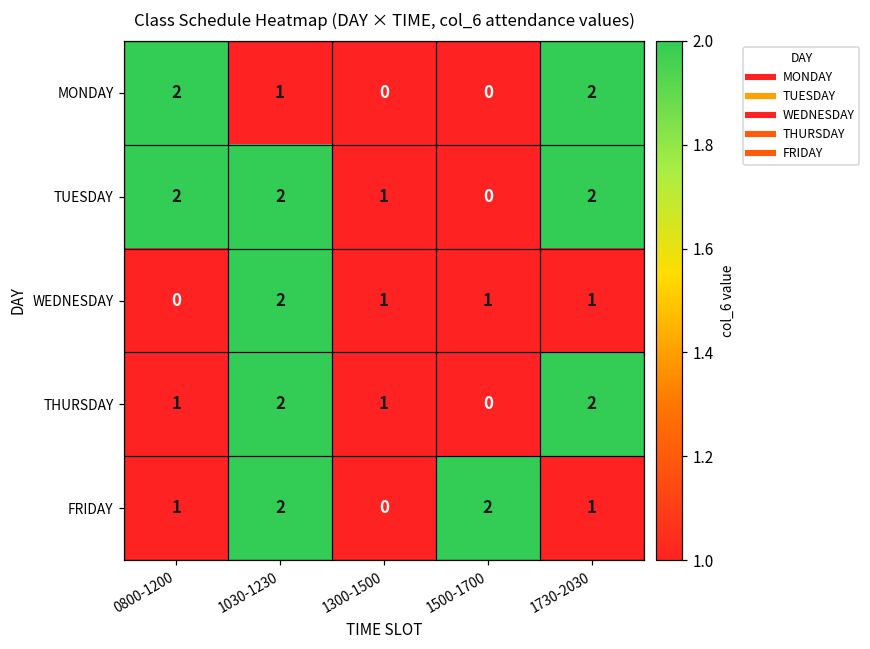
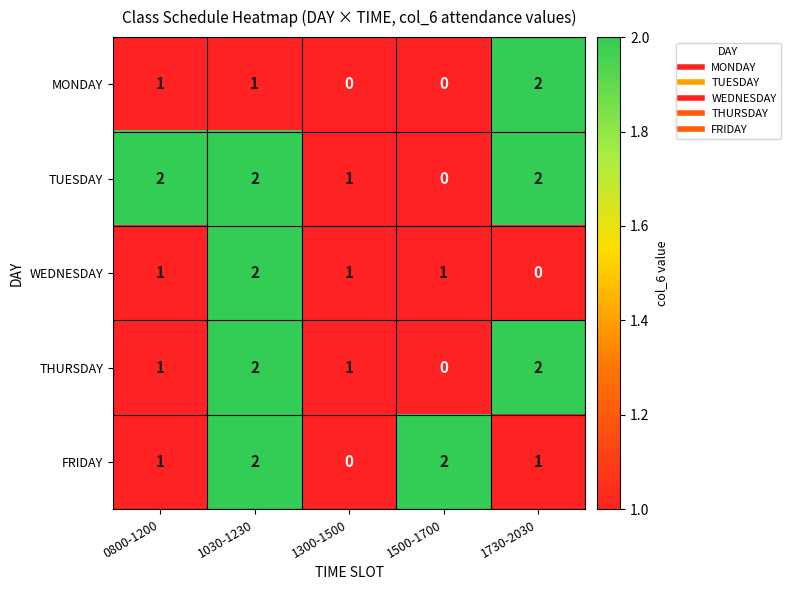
  {
    "MONDAY": {
-     "0800-1200": 2,
+     "0800-1200": 1,
      "1030-1230": 1,
      "1300-1500": 0,
      "1500-1700": 0,
      "1730-2030": 2
    },
    "TUESDAY": {
      "0800-1200": 2,
      "1030-1230": 2,
      "1300-1500": 1,
      "1500-1700": 0,
      "1730-2030": 2
    },
    "WEDNESDAY": {
-     "0800-1200": 0,
+     "0800-1200": 1,
      "1030-1230": 2,
      "1300-1500": 1,
      "1500-1700": 1,
-     "1730-2030": 1
+     "1730-2030": 0
    },
    "THURSDAY": {
      "0800-1200": 1,
      "1030-1230": 2,
      "1300-1500": 1,
      "1500-1700": 0,
      "1730-2030": 2
    },
    "FRIDAY": {
      "0800-1200": 1,
      "1030-1230": 2,
      "1300-1500": 0,
      "1500-1700": 2,
      "1730-2030": 1
    }
  }
